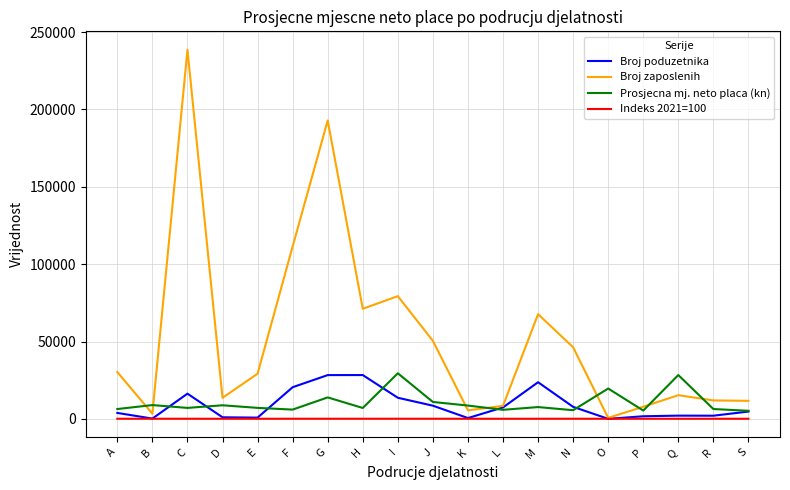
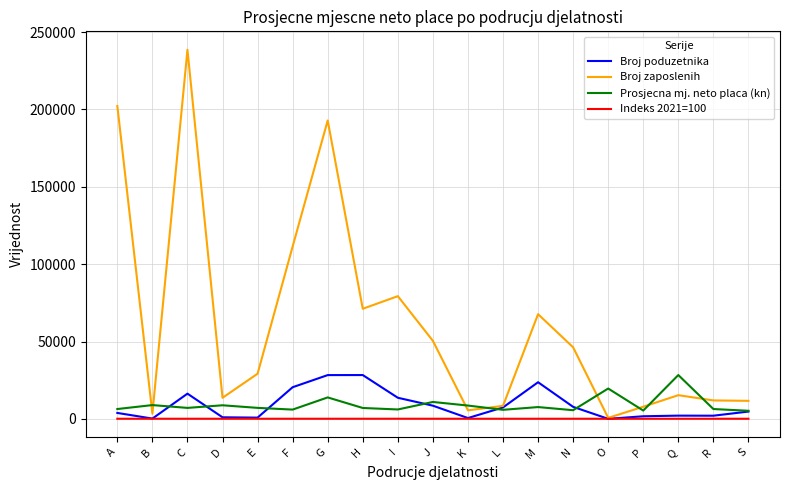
  {
    "Broj poduzetnika": {
      "A": 4000,
      "C": 16000,
      "F": 20000,
      "G": 28000,
      "H": 28000,
      "I": 14000,
      "J": 9000,
      "M": 24000,
      "N": 8000,
      "Q": 2000,
      "R": 2000
    },
    "Broj zaposlenih": {
-     "A": 30000,
+     "A": 202000,
      "B": 3000,
      "C": 239000,
      "D": 14000,
      "E": 29000,
      "F": 111000,
      "G": 193000,
      "H": 71000,
      "I": 79000,
      "J": 50000,
      "K": 6000,
      "M": 68000,
      "N": 46000,
      "P": 8000,
      "Q": 15000,
      "R": 12000,
      "S": 12000
    },
    "Prosjecna mj. neto placa (kn)": {
      "A": 6000,
      "B": 9000,
      "C": 7000,
      "D": 9000,
      "E": 7000,
      "F": 6000,
      "G": 14000,
      "H": 7000,
-     "I": 29000,
+     "I": 6000,
      "J": 11000,
      "K": 9000,
      "M": 8000,
      "N": 6000,
      "O": 20000,
      "P": 5000,
      "Q": 28000,
      "R": 6000
    },
    "Indeks 2021=100": {
      "A": 0,
      "C": 0,
      "F": 0,
      "G": 0,
      "H": 0,
      "I": 0,
      "J": 0,
      "L": 0,
      "M": 0,
      "N": 0,
      "Q": 0,
      "R": 0,
      "S": 0
    }
  }
